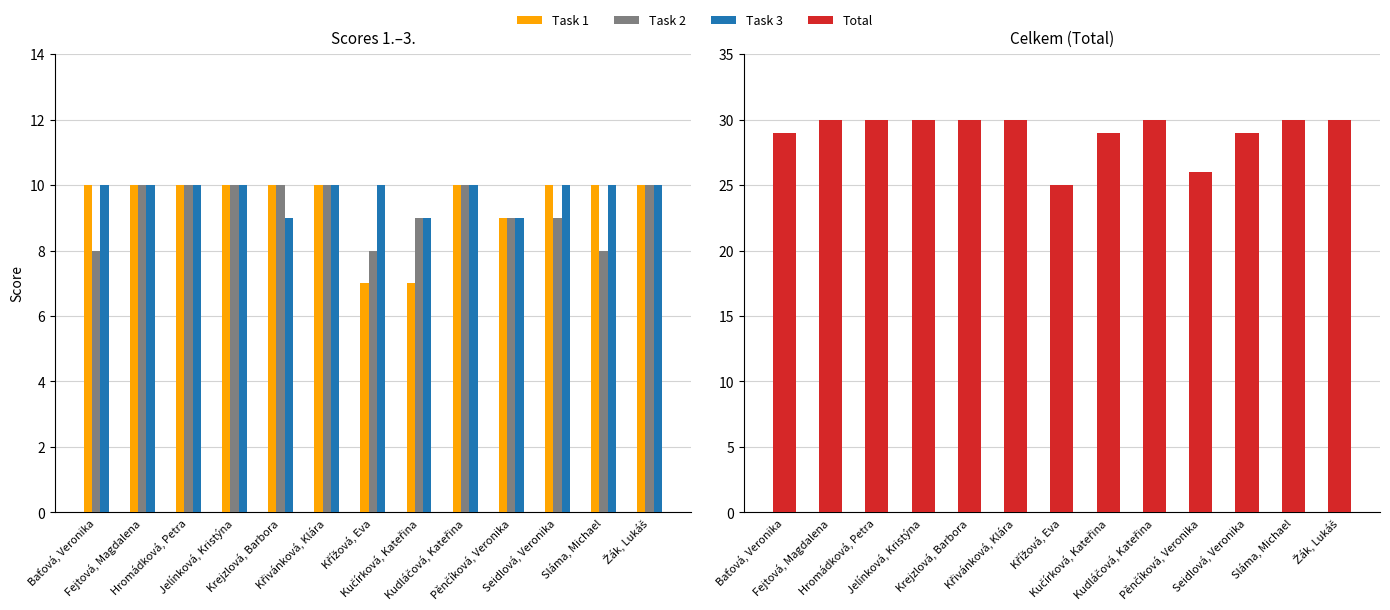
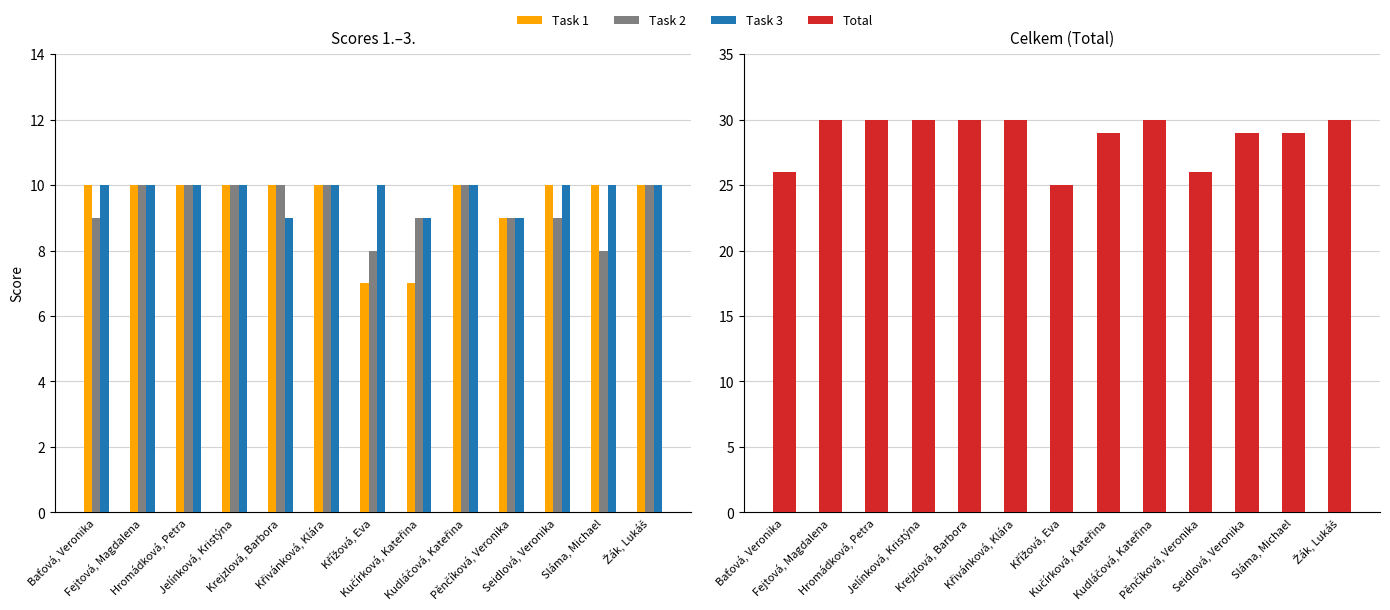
  {
    "Scores 1.–3.": {
      "Task 1": {
        "Baťová, Veronika": 10,
        "Fejtová, Magdalena": 10,
        "Hromádková, Petra": 10,
        "Jelínková, Kristýna": 10,
        "Krejzlová, Barbora": 10,
        "Křivánková, Klára": 10,
        "Křížová, Eva": 7,
        "Kučírková, Kateřina": 7,
        "Kudláčová, Kateřina": 10,
        "Pěnčíková, Veronika": 9,
        "Seidlová, Veronika": 10,
        "Sláma, Michael": 10,
        "Žák, Lukáš": 10
      },
      "Task 2": {
-       "Baťová, Veronika": 8,
+       "Baťová, Veronika": 9,
        "Fejtová, Magdalena": 10,
        "Hromádková, Petra": 10,
        "Jelínková, Kristýna": 10,
        "Krejzlová, Barbora": 10,
        "Křivánková, Klára": 10,
        "Křížová, Eva": 8,
        "Kučírková, Kateřina": 9,
        "Kudláčová, Kateřina": 10,
        "Pěnčíková, Veronika": 9,
        "Seidlová, Veronika": 9,
        "Sláma, Michael": 8,
        "Žák, Lukáš": 10
      },
      "Task 3": {
        "Baťová, Veronika": 10,
        "Fejtová, Magdalena": 10,
        "Hromádková, Petra": 10,
        "Jelínková, Kristýna": 10,
        "Krejzlová, Barbora": 9,
        "Křivánková, Klára": 10,
        "Křížová, Eva": 10,
        "Kučírková, Kateřina": 9,
        "Kudláčová, Kateřina": 10,
        "Pěnčíková, Veronika": 9,
        "Seidlová, Veronika": 10,
        "Sláma, Michael": 10,
        "Žák, Lukáš": 10
      }
    },
    "Celkem (Total)": {
-     "Baťová, Veronika": 29,
+     "Baťová, Veronika": 26,
      "Fejtová, Magdalena": 30,
      "Hromádková, Petra": 30,
      "Jelínková, Kristýna": 30,
      "Krejzlová, Barbora": 30,
      "Křivánková, Klára": 30,
      "Křížová, Eva": 25,
      "Kučírková, Kateřina": 29,
      "Kudláčová, Kateřina": 30,
      "Pěnčíková, Veronika": 26,
      "Seidlová, Veronika": 29,
-     "Sláma, Michael": 30,
+     "Sláma, Michael": 29,
      "Žák, Lukáš": 30
    }
  }
